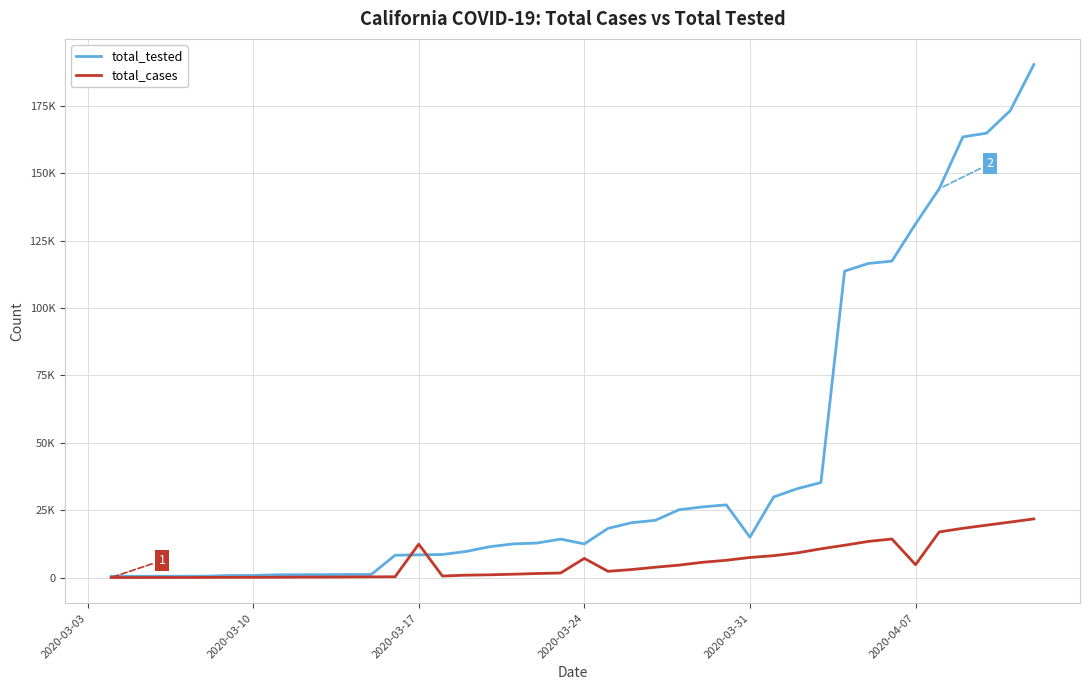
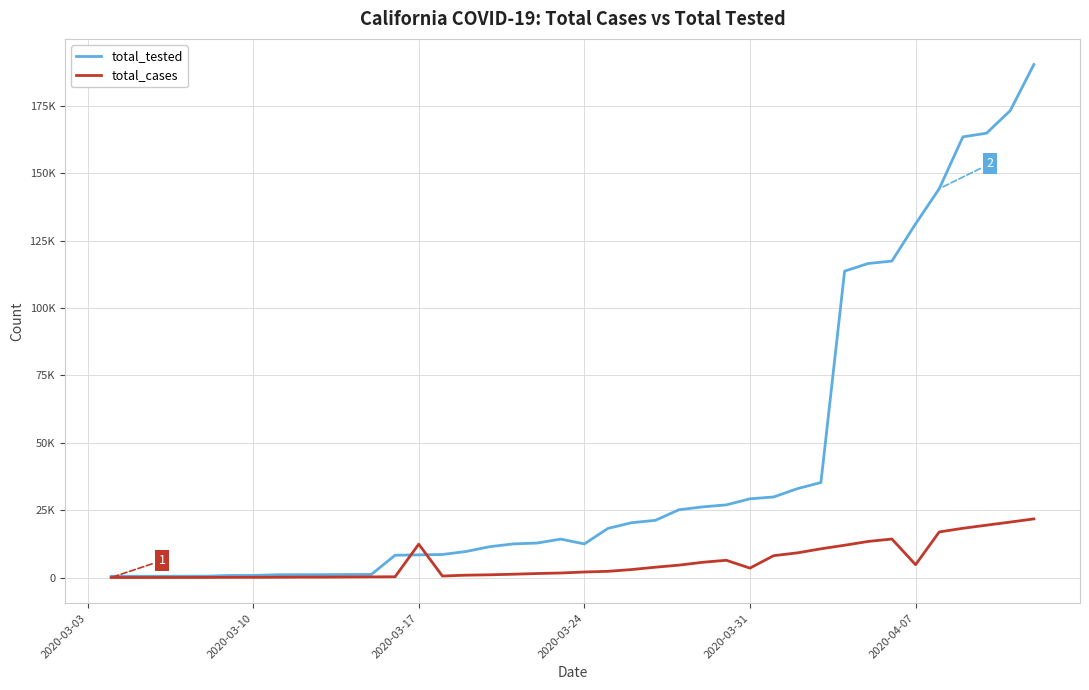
  {
    "total_tested": {
      "2020-03-17": 8000,
      "2020-03-24": 13000,
-     "2020-03-31": 15000,
+     "2020-03-31": 29000,
      "2020-04-07": 131000
    },
    "total_cases": {
      "2020-03-17": 12000,
-     "2020-03-24": 7000,
-     "2020-03-31": 7000,
+     "2020-03-24": 2000,
+     "2020-03-31": 4000,
      "2020-04-07": 5000
    }
  }
